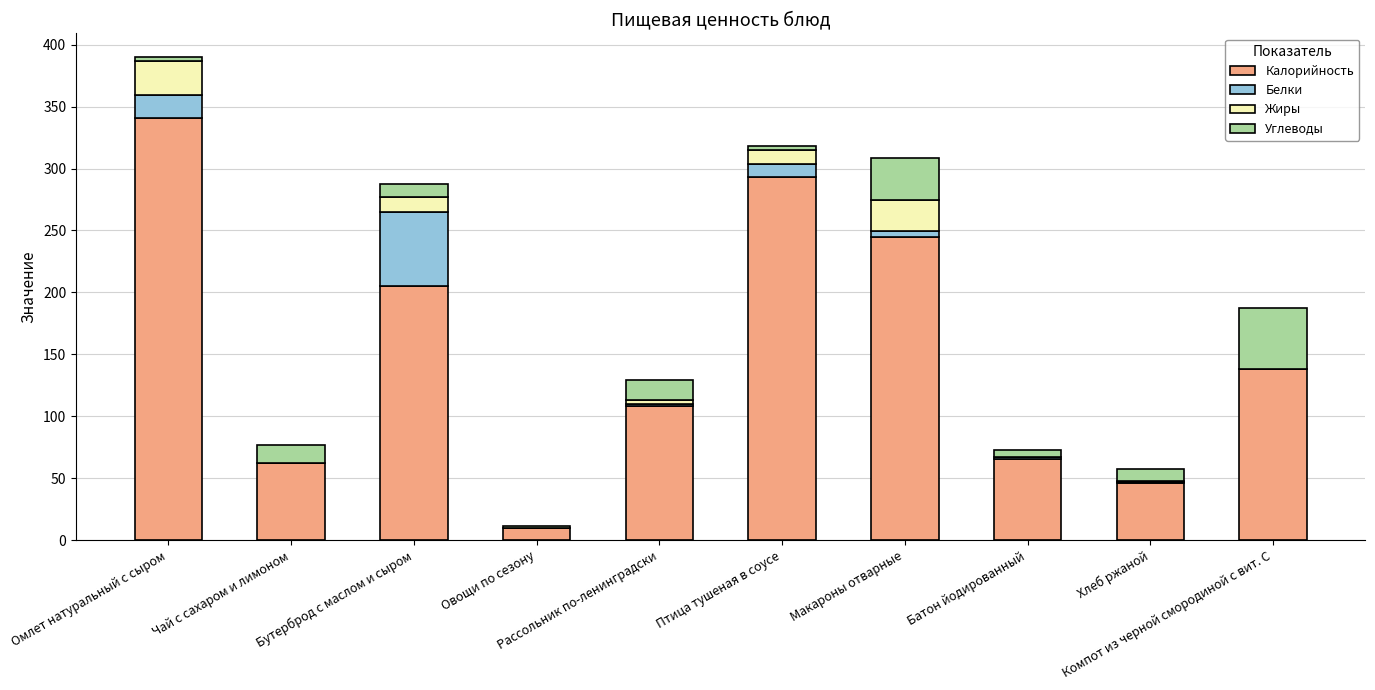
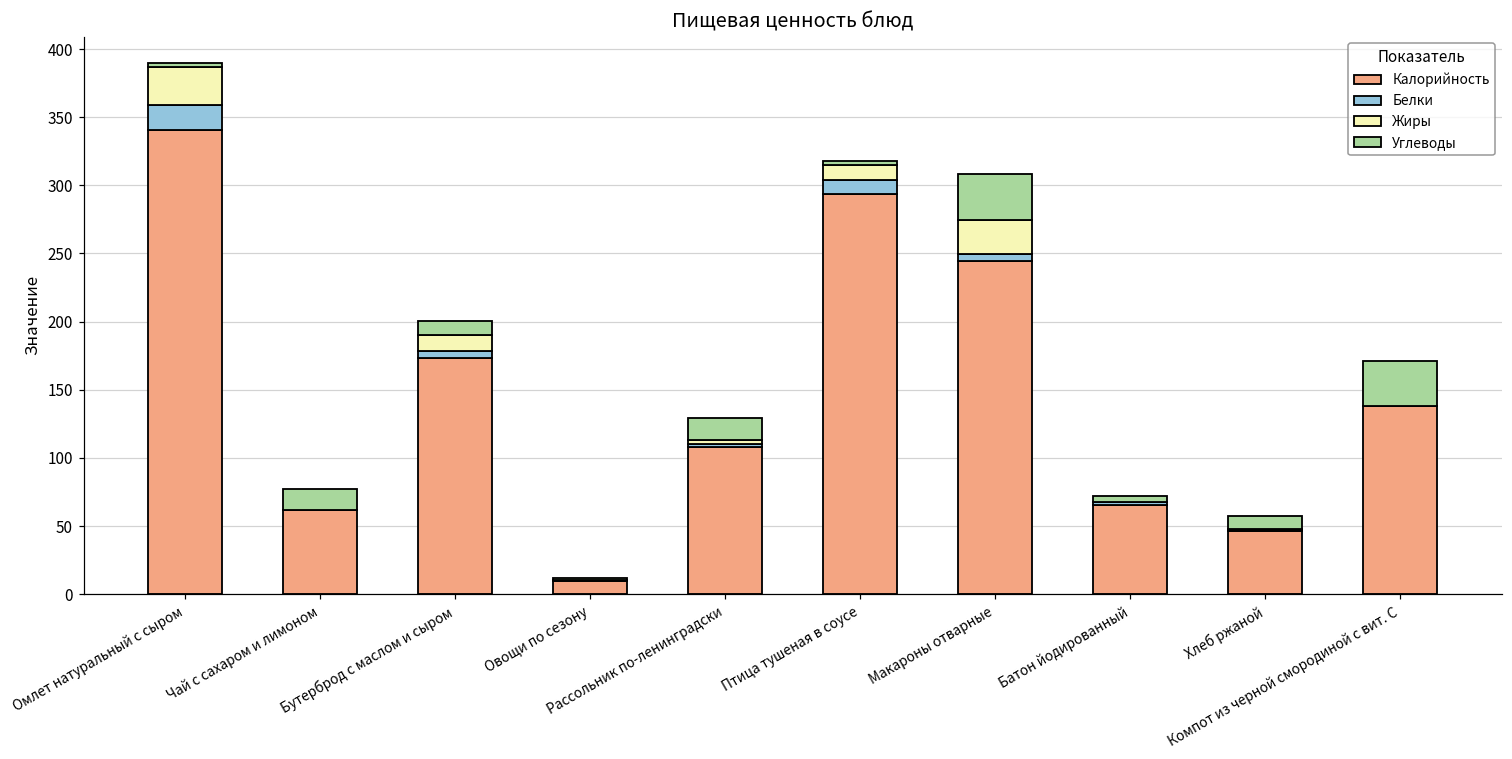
  {
    "Калорийность": {
      "Омлет натуральный с сыром": 341,
      "Чай с сахаром и лимоном": 62,
-     "Бутерброд с маслом и сыром": 205,
+     "Бутерброд с маслом и сыром": 173,
      "Овощи по сезону": 10,
      "Рассольник по-ленинградски": 108,
      "Птица тушеная в соусе": 293,
      "Макароны отварные": 245,
      "Батон йодированный": 66,
      "Хлеб ржаной": 46,
      "Компот из черной смородиной с вит. С": 138
    },
    "Белки": {
      "Омлет натуральный с сыром": 19,
      "Чай с сахаром и лимоном": 0,
-     "Бутерброд с маслом и сыром": 60,
+     "Бутерброд с маслом и сыром": 5,
      "Птица тушеная в соусе": 10,
      "Макароны отварные": 5
    },
    "Жиры": {
      "Омлет натуральный с сыром": 28,
      "Чай с сахаром и лимоном": 0,
      "Бутерброд с маслом и сыром": 12,
      "Рассольник по-ленинградски": 3,
      "Птица тушеная в соусе": 12,
      "Макароны отварные": 25,
      "Батон йодированный": 0,
      "Компот из черной смородиной с вит. С": 0
    },
    "Углеводы": {
      "Омлет натуральный с сыром": 3,
      "Чай с сахаром и лимоном": 15,
      "Бутерброд с маслом и сыром": 10,
      "Рассольник по-ленинградски": 16,
      "Птица тушеная в соусе": 3,
      "Макароны отварные": 34,
      "Батон йодированный": 5,
      "Хлеб ржаной": 10,
-     "Компот из черной смородиной с вит. С": 49
+     "Компот из черной смородиной с вит. С": 33
    }
  }
